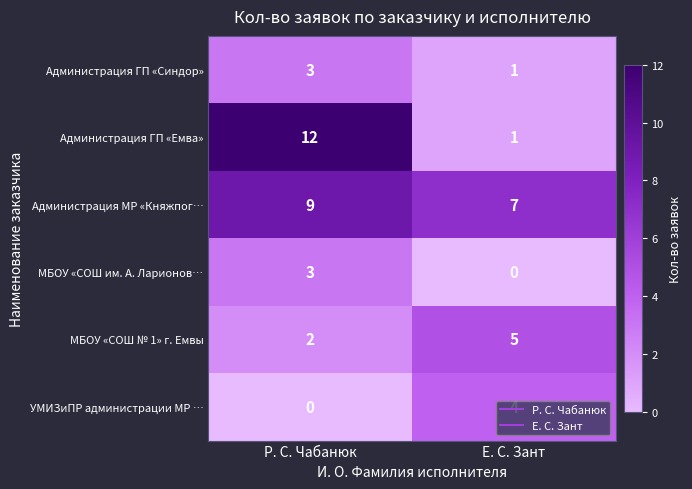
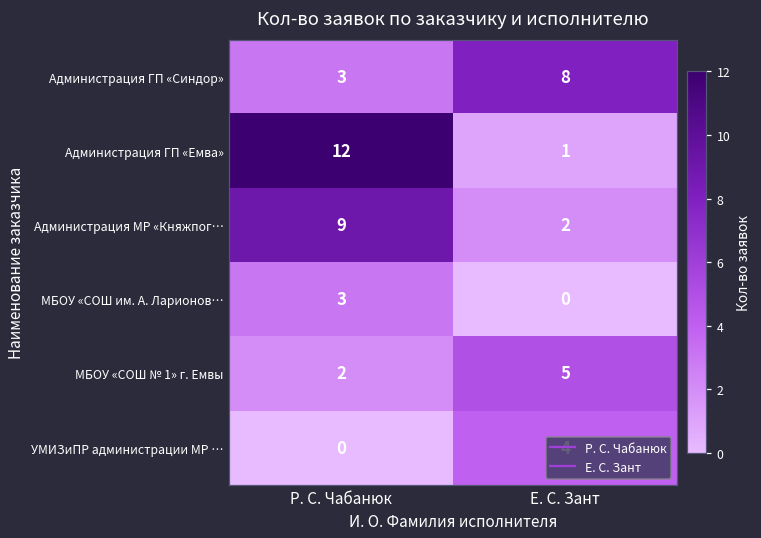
  {
    "Администрация ГП «Синдор»": {
      "Р. С. Чабанюк": 3,
-     "Е. С. Зант": 1
+     "Е. С. Зант": 8
    },
    "Администрация ГП «Емва»": {
      "Р. С. Чабанюк": 12,
      "Е. С. Зант": 1
    },
    "Администрация МР «Княжпог…": {
      "Р. С. Чабанюк": 9,
-     "Е. С. Зант": 7
+     "Е. С. Зант": 2
    },
    "МБОУ «СОШ им. А. Ларионов…": {
      "Р. С. Чабанюк": 3,
      "Е. С. Зант": 0
    },
    "МБОУ «СОШ № 1» г. Емвы": {
      "Р. С. Чабанюк": 2,
      "Е. С. Зант": 5
    },
    "УМИЗиПР администрации МР …": {
      "Р. С. Чабанюк": 0
    }
  }
